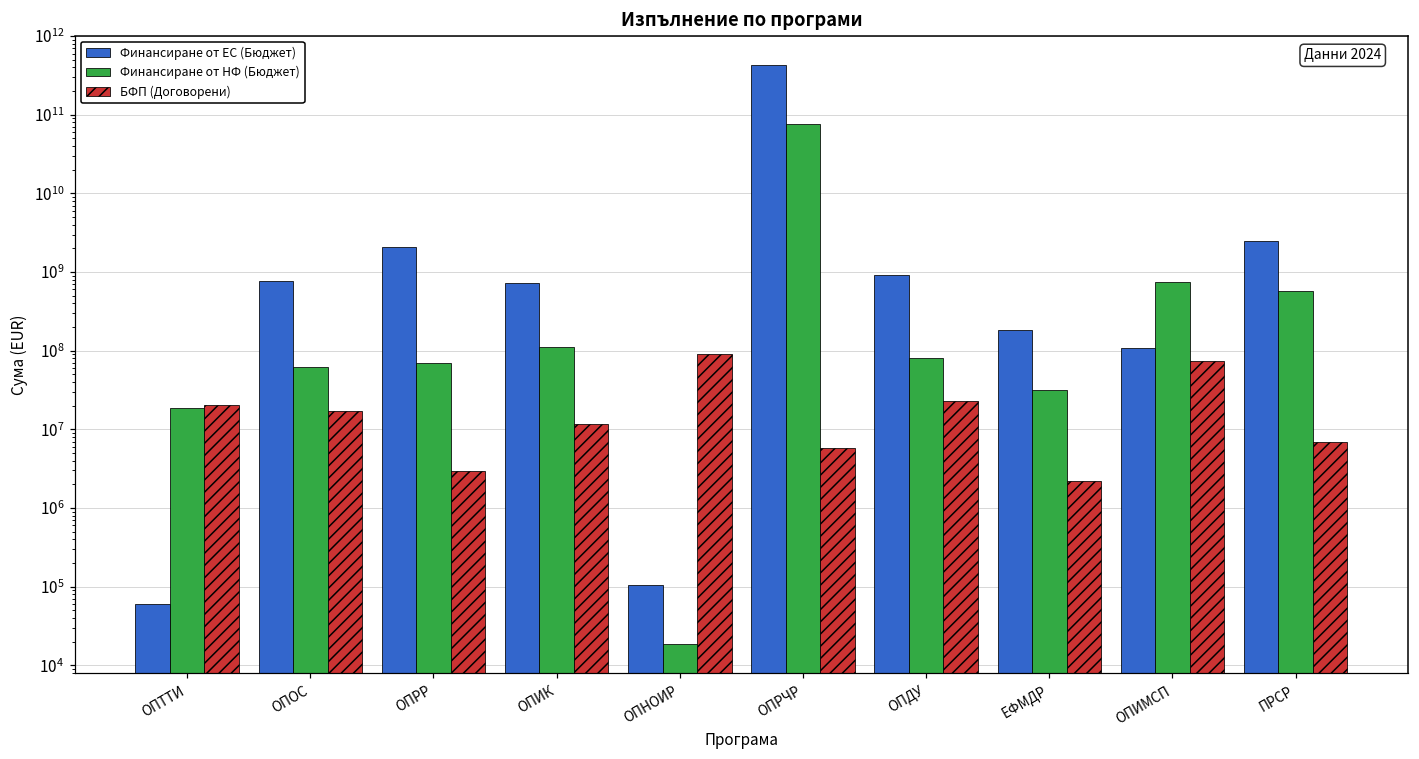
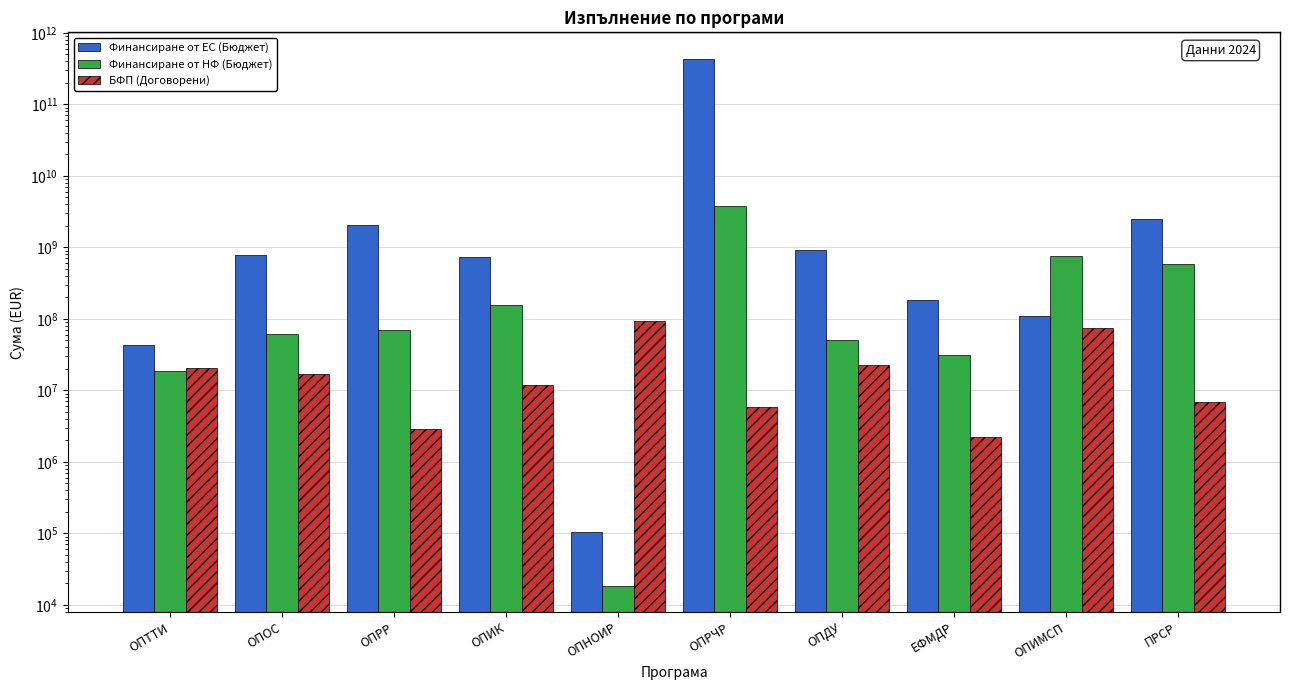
  {
    "Финансиране от ЕС (Бюджет)": {
-     "ОПТТИ": 60000,
+     "ОПТТИ": 40000000,
      "ОПОС": 800000000,
      "ОПРР": 2100000000,
      "ОПИК": 700000000,
      "ОПНОИР": 100000,
      "ОПРЧР": 400000000000,
      "ОПДУ": 900000000,
      "ЕФМДР": 180000000,
      "ОПИМСП": 110000000,
      "ПРСР": 2500000000
    },
    "Финансиране от НФ (Бюджет)": {
      "ОПТТИ": 18000000,
      "ОПОС": 60000000,
      "ОПРР": 70000000,
-     "ОПИК": 110000000,
+     "ОПИК": 150000000,
      "ОПНОИР": 18000,
-     "ОПРЧР": 80000000000,
-     "ОПДУ": 80000000,
+     "ОПРЧР": 4000000000,
+     "ОПДУ": 50000000,
      "ЕФМДР": 30000000,
      "ОПИМСП": 800000000,
      "ПРСР": 600000000
    },
    "БФП (Договорени)": {
      "ОПТТИ": 21000000,
      "ОПОС": 17000000,
      "ОПРР": 2900000,
      "ОПИК": 12000000,
      "ОПНОИР": 90000000,
      "ОПРЧР": 6000000,
      "ОПДУ": 23000000,
      "ЕФМДР": 2200000,
      "ОПИМСП": 70000000,
      "ПРСР": 7000000
    }
  }
